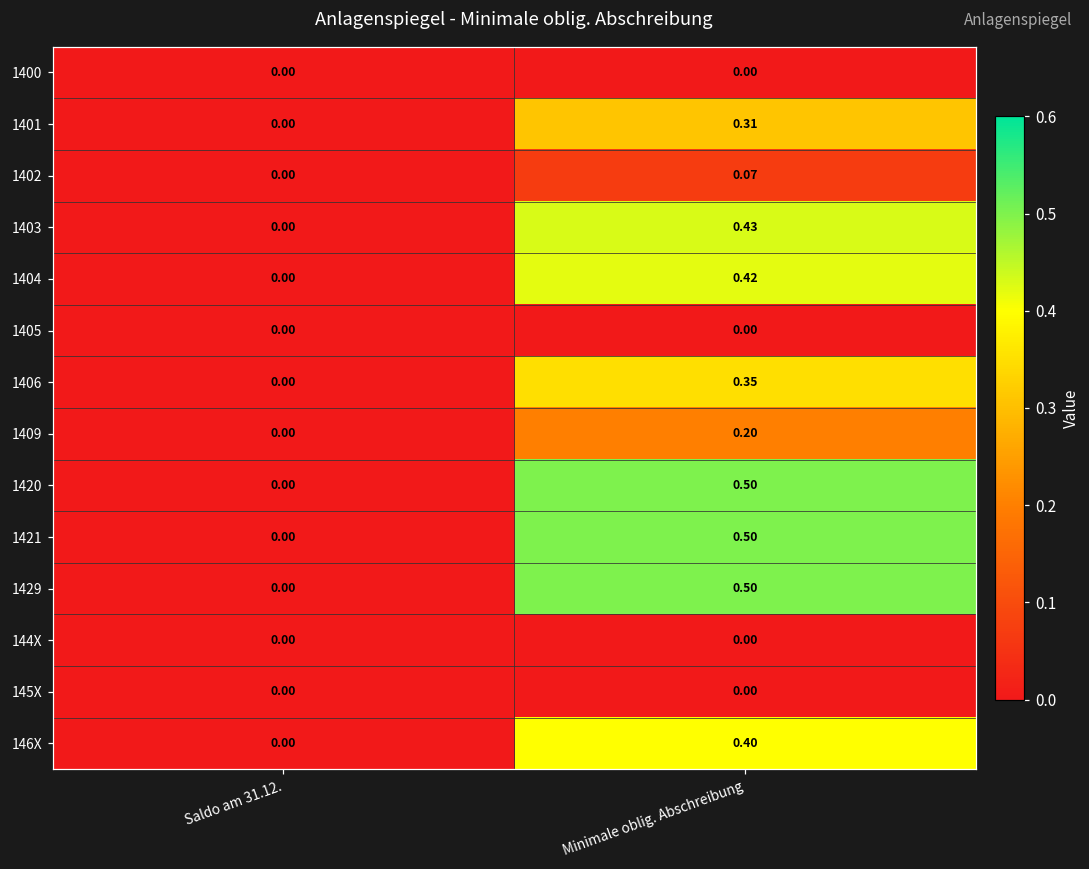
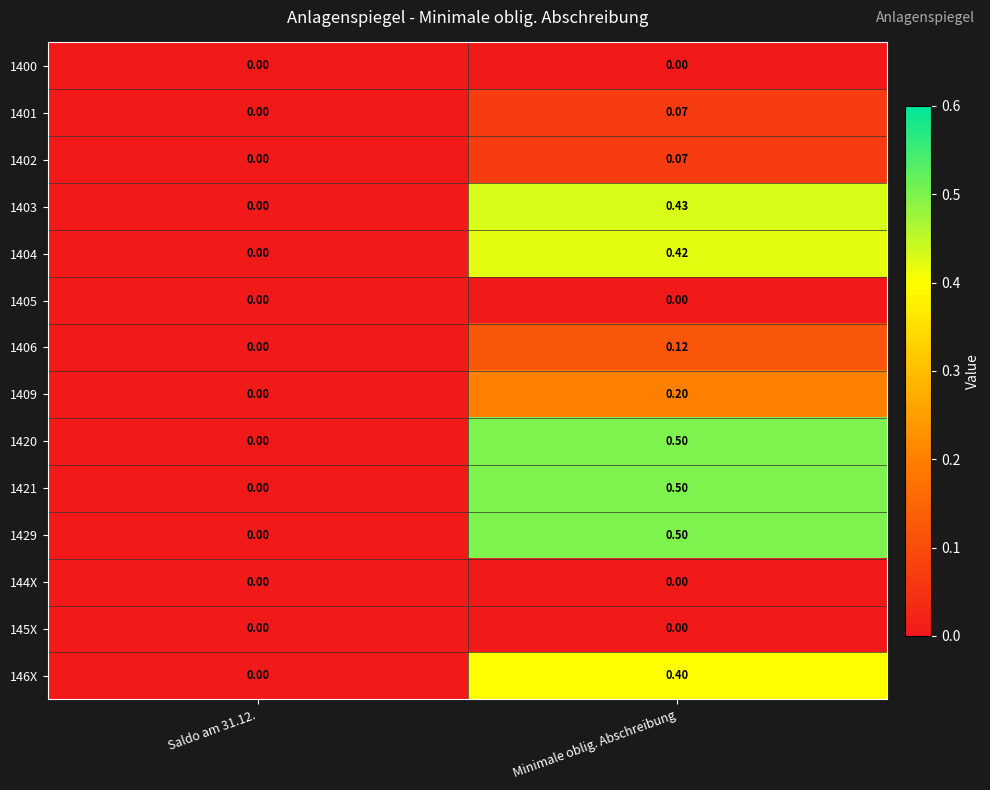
  {
    "1400": {
      "Saldo am 31.12.": 0.00,
      "Minimale oblig. Abschreibung": 0.00
    },
    "1401": {
      "Saldo am 31.12.": 0.00,
-     "Minimale oblig. Abschreibung": 0.31
+     "Minimale oblig. Abschreibung": 0.07
    },
    "1402": {
      "Saldo am 31.12.": 0.00,
      "Minimale oblig. Abschreibung": 0.07
    },
    "1403": {
      "Saldo am 31.12.": 0.00,
      "Minimale oblig. Abschreibung": 0.43
    },
    "1404": {
      "Saldo am 31.12.": 0.00,
      "Minimale oblig. Abschreibung": 0.42
    },
    "1405": {
      "Saldo am 31.12.": 0.00,
      "Minimale oblig. Abschreibung": 0.00
    },
    "1406": {
      "Saldo am 31.12.": 0.00,
-     "Minimale oblig. Abschreibung": 0.35
+     "Minimale oblig. Abschreibung": 0.12
    },
    "1409": {
      "Saldo am 31.12.": 0.00,
      "Minimale oblig. Abschreibung": 0.20
    },
    "1420": {
      "Saldo am 31.12.": 0.00,
      "Minimale oblig. Abschreibung": 0.50
    },
    "1421": {
      "Saldo am 31.12.": 0.00,
      "Minimale oblig. Abschreibung": 0.50
    },
    "1429": {
      "Saldo am 31.12.": 0.00,
      "Minimale oblig. Abschreibung": 0.50
    },
    "144X": {
      "Saldo am 31.12.": 0.00,
      "Minimale oblig. Abschreibung": 0.00
    },
    "145X": {
      "Saldo am 31.12.": 0.00,
      "Minimale oblig. Abschreibung": 0.00
    },
    "146X": {
      "Saldo am 31.12.": 0.00,
      "Minimale oblig. Abschreibung": 0.40
    }
  }
